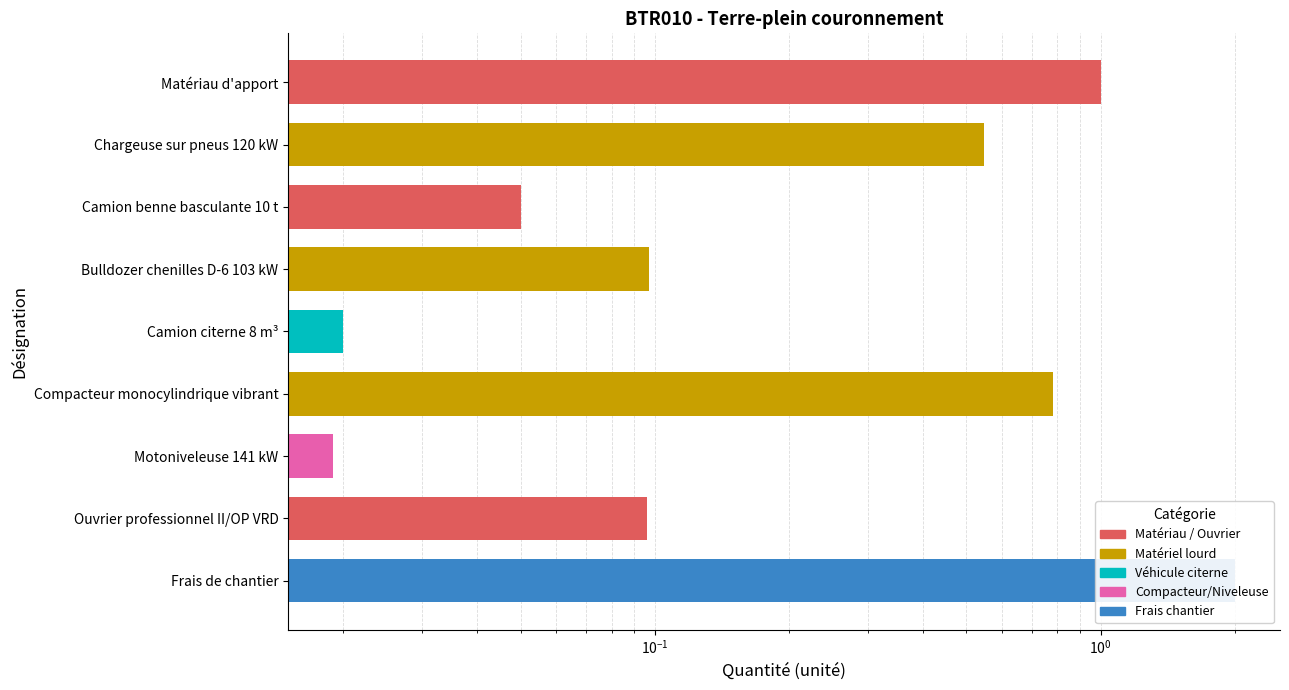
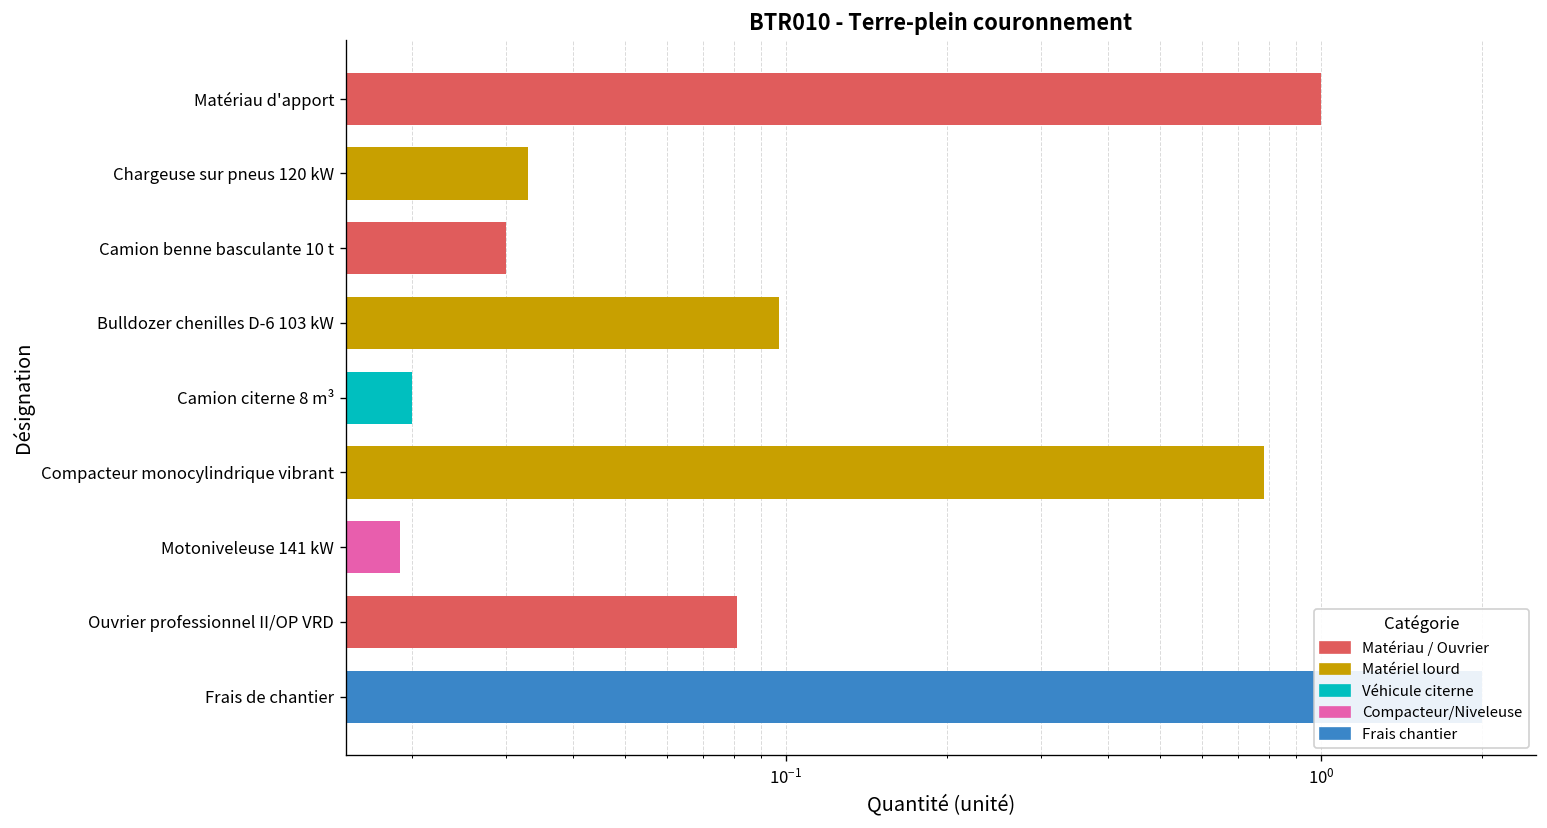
  {
    "Matériau d'apport": 1.00,
-   "Chargeuse sur pneus 120 kW": 0.55,
-   "Camion benne basculante 10 t": 0.05,
+   "Chargeuse sur pneus 120 kW": 0.033,
+   "Camion benne basculante 10 t": 0.03,
    "Bulldozer chenilles D-6 103 kW": 0.097,
    "Camion citerne 8 m³": 0.020,
    "Compacteur monocylindrique vibrant": 0.78,
    "Motoniveleuse 141 kW": 0.019,
-   "Ouvrier professionnel II/OP VRD": 0.096
+   "Ouvrier professionnel II/OP VRD": 0.081
  }
